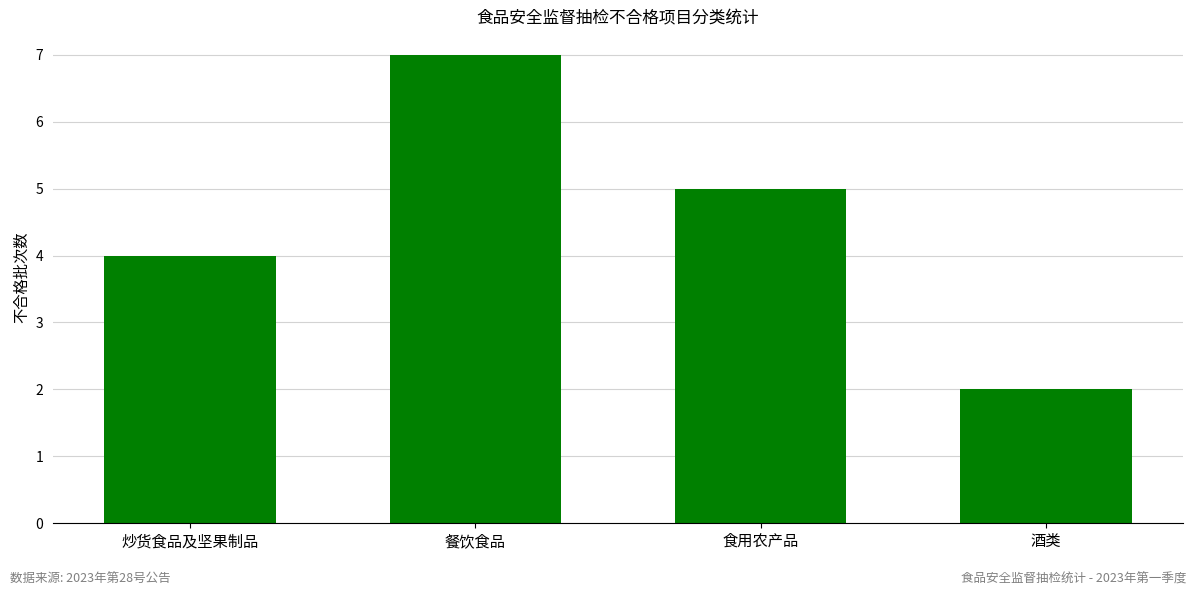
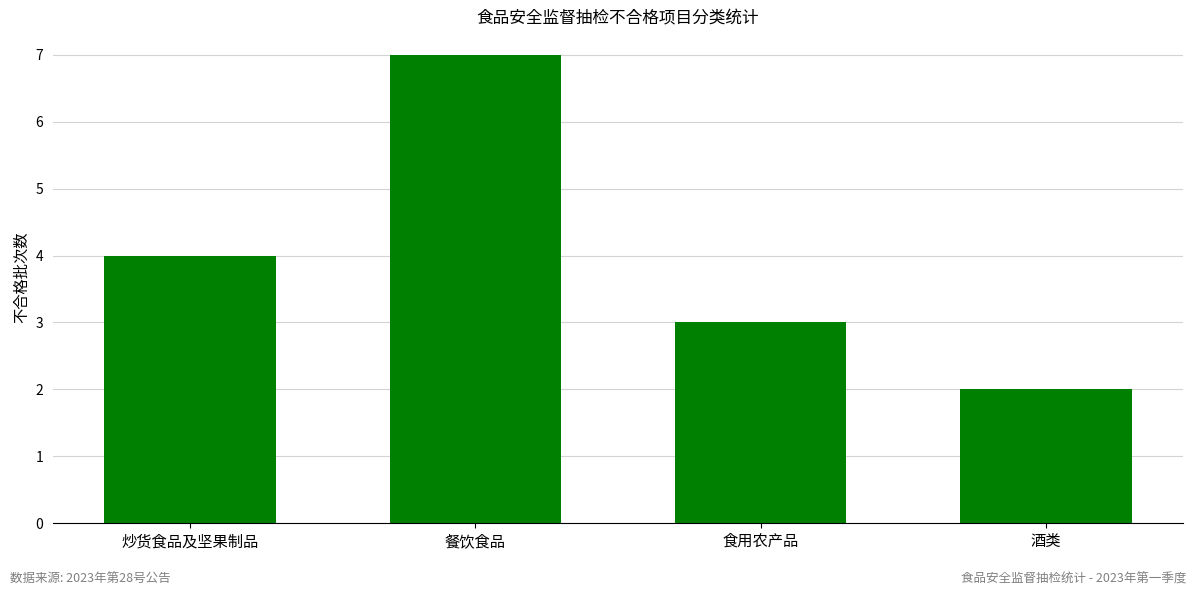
  {
    "炒货食品及坚果制品": 4,
    "餐饮食品": 7,
-   "食用农产品": 5,
+   "食用农产品": 3,
    "酒类": 2
  }
